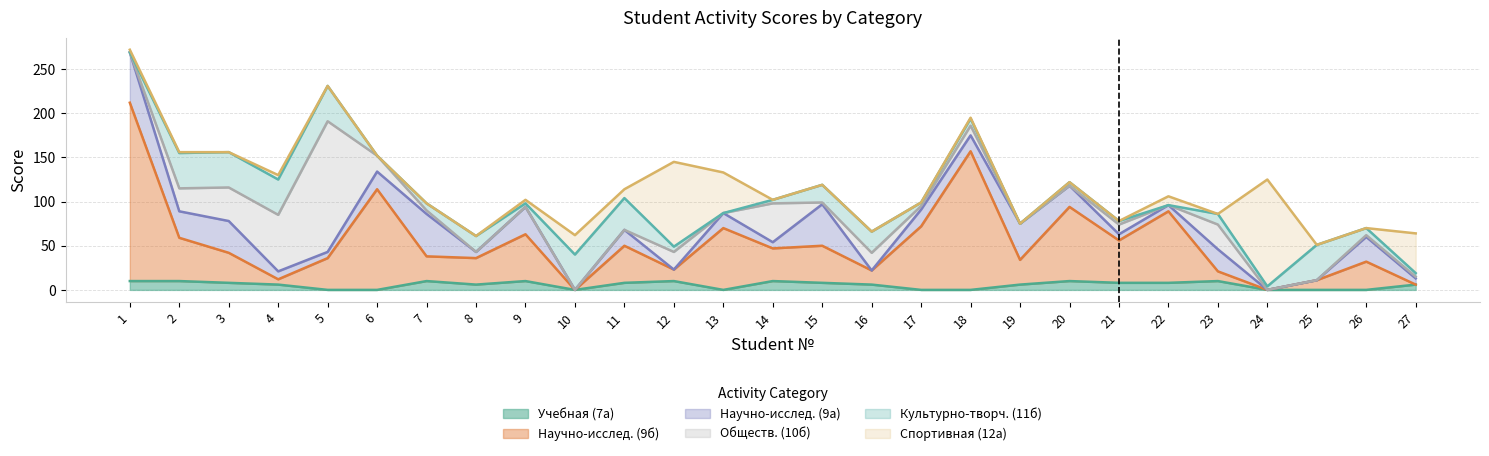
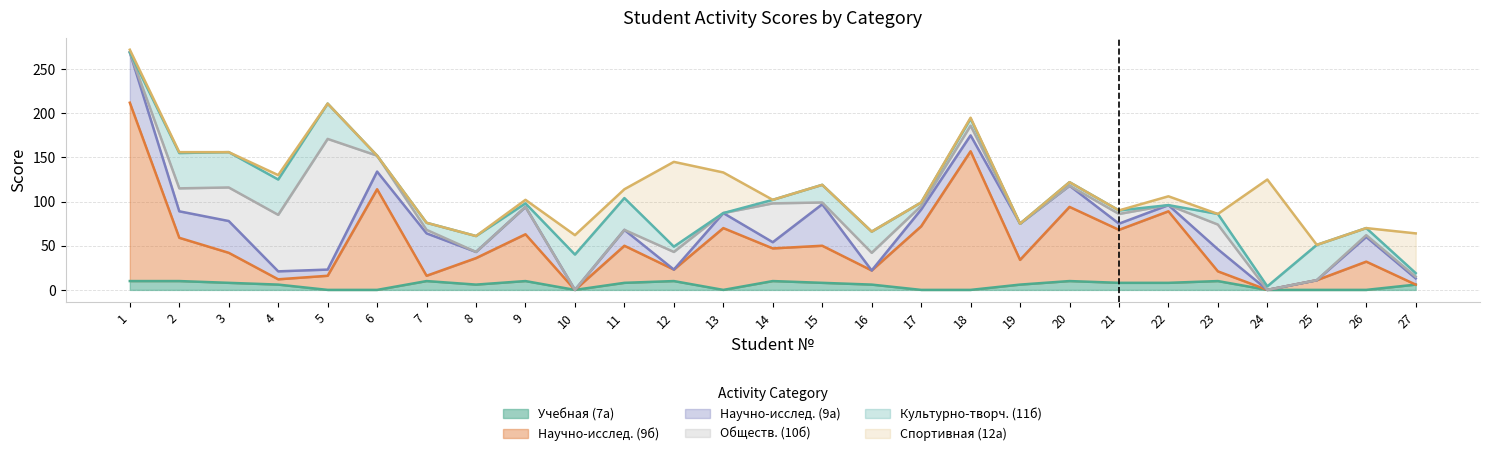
  {
    "Научно-исслед. (9б)": {
      "1": 200,
      "2": 50,
      "3": 30,
      "4": 10,
-     "5": 40,
+     "5": 20,
      "6": 110,
-     "7": 30,
+     "7": 10,
      "8": 30,
      "9": 50,
      "11": 40,
      "13": 70,
      "14": 40,
      "15": 40,
      "17": 70,
      "18": 160,
      "19": 30,
      "20": 80,
-     "21": 50,
+     "21": 60,
      "22": 80,
      "23": 10,
      "26": 30
    }
  }
